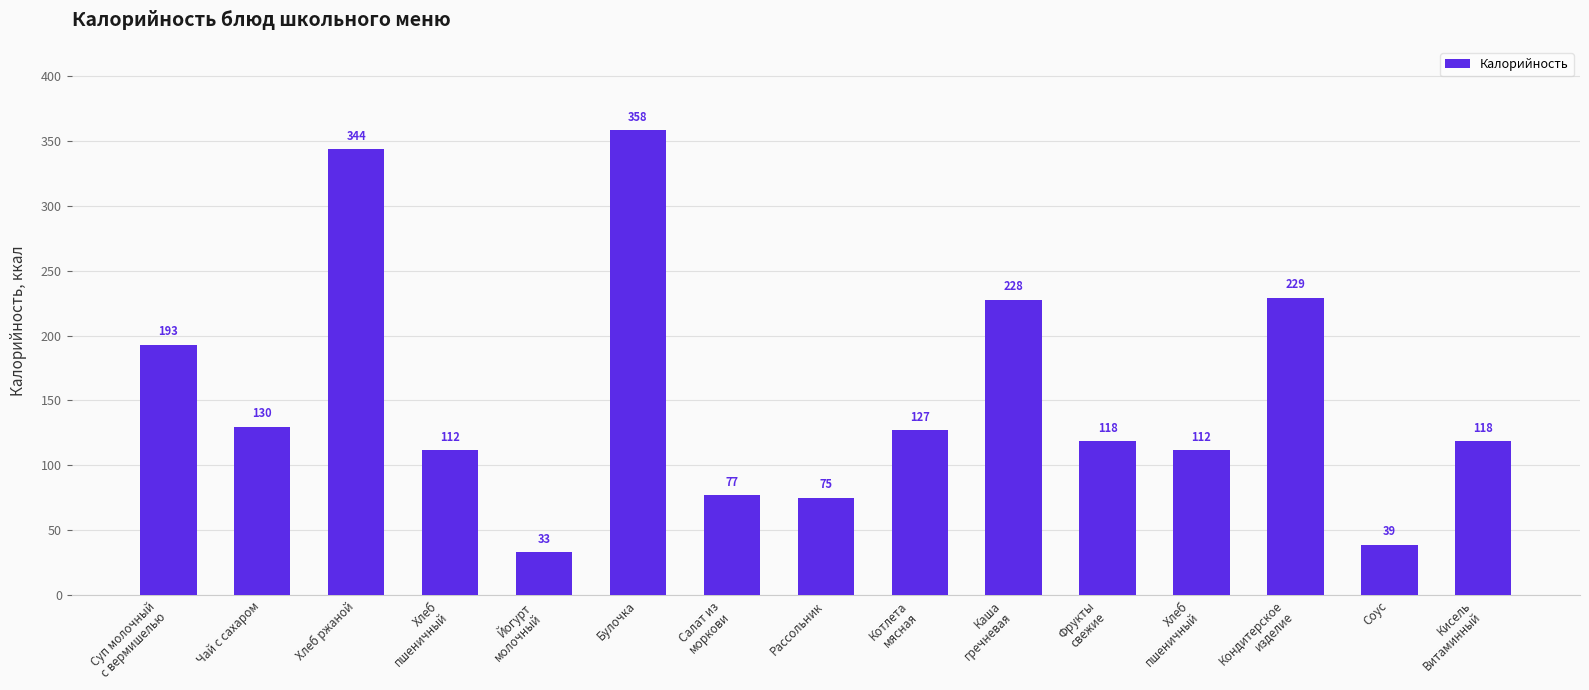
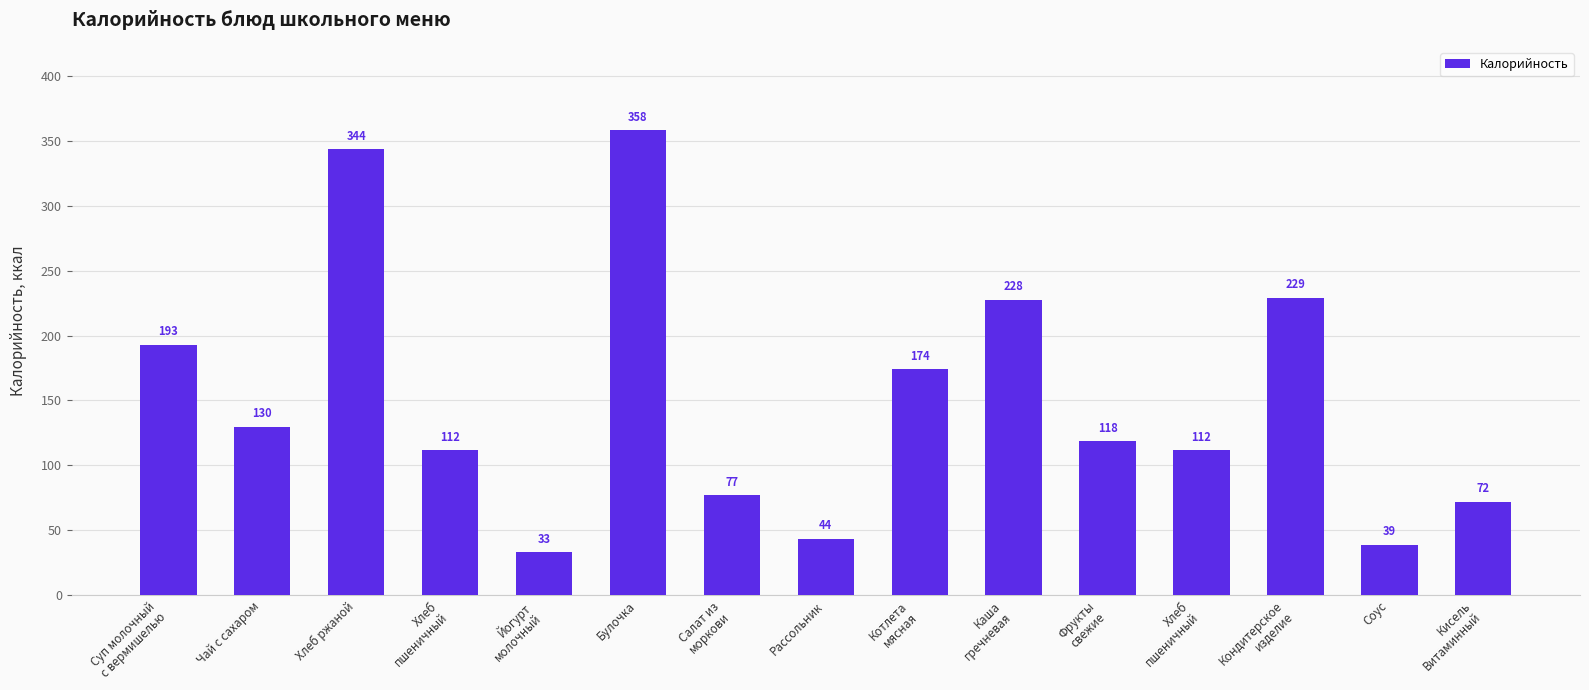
  {
    "Суп молочный с вермишелью": 193,
    "Чай с сахаром": 130,
    "Хлеб ржаной": 344,
    "Йогурт молочный": 33,
    "Булочка": 358,
    "Салат из моркови": 77,
-   "Рассольник": 75,
-   "Котлета мясная": 127,
+   "Рассольник": 44,
+   "Котлета мясная": 174,
    "Каша гречневая": 228,
    "Фрукты свежие": 118,
    "Кондитерское изделие": 229,
    "Соус": 39,
-   "Кисель Витаминный": 118
+   "Кисель Витаминный": 72
  }
